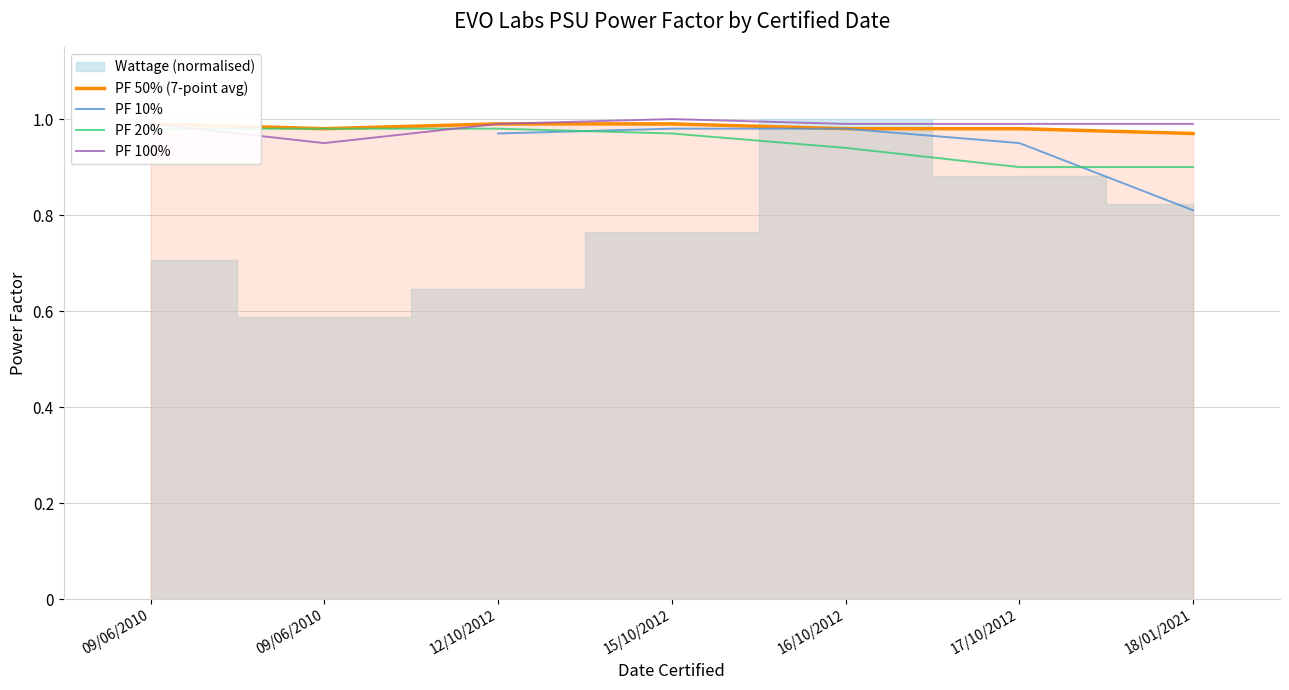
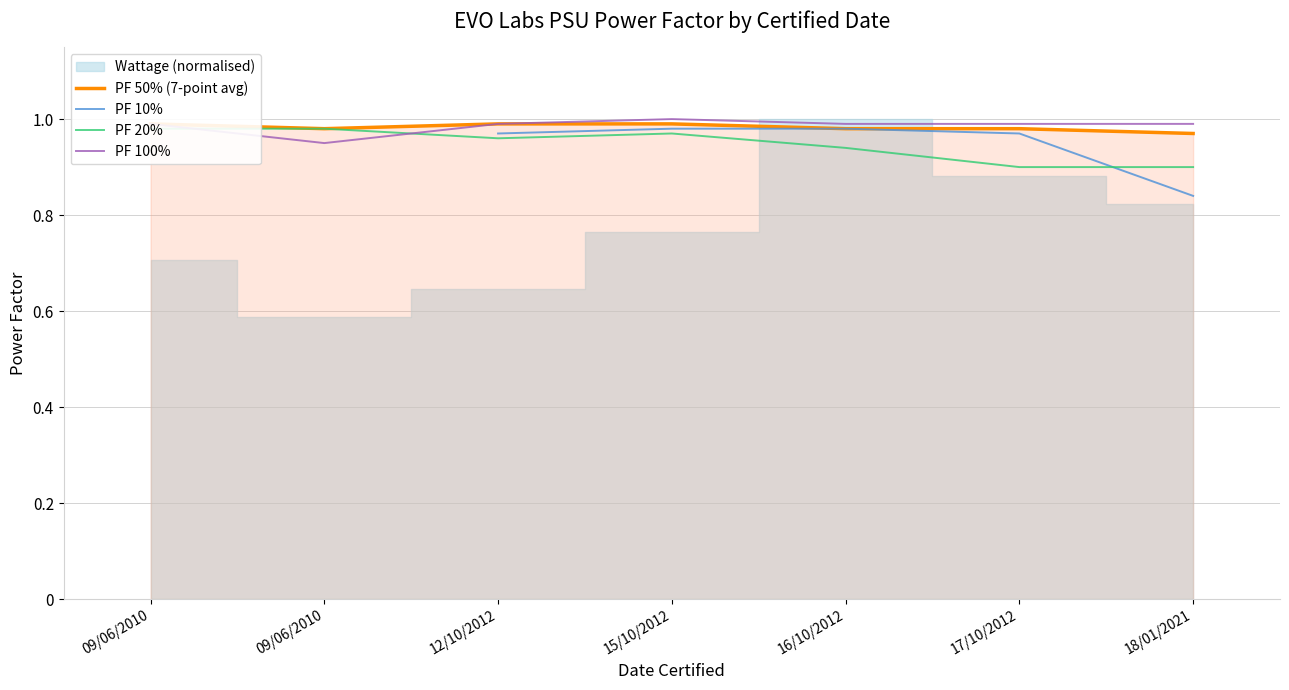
  {
    "PF 50% (7-point avg)": {
      "15/10/2012": 0.99,
      "17/10/2012": 0.98,
      "18/01/2021": 0.97
    },
    "PF 10%": {
      "12/10/2012": 0.97,
      "15/10/2012": 0.98,
-     "17/10/2012": 0.95,
-     "18/01/2021": 0.81
+     "17/10/2012": 0.97,
+     "18/01/2021": 0.84
    },
    "PF 20%": {
-     "12/10/2012": 0.98,
+     "12/10/2012": 0.96,
      "15/10/2012": 0.97,
      "16/10/2012": 0.94,
      "17/10/2012": 0.90,
      "18/01/2021": 0.90
    },
    "PF 100%": {
      "15/10/2012": 1.00,
      "16/10/2012": 0.99,
      "17/10/2012": 0.99,
      "18/01/2021": 0.99
    }
  }
